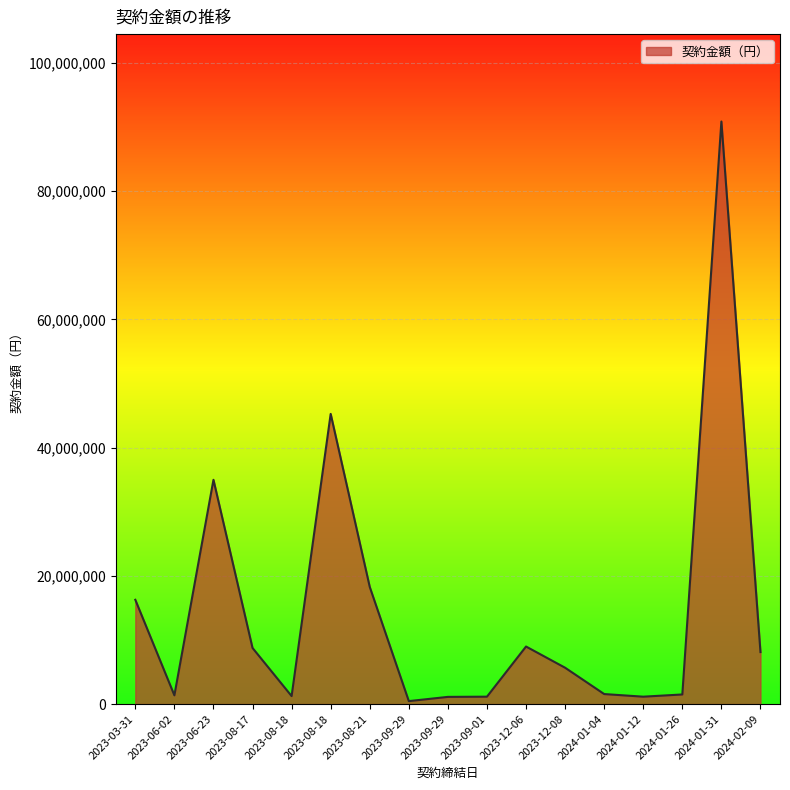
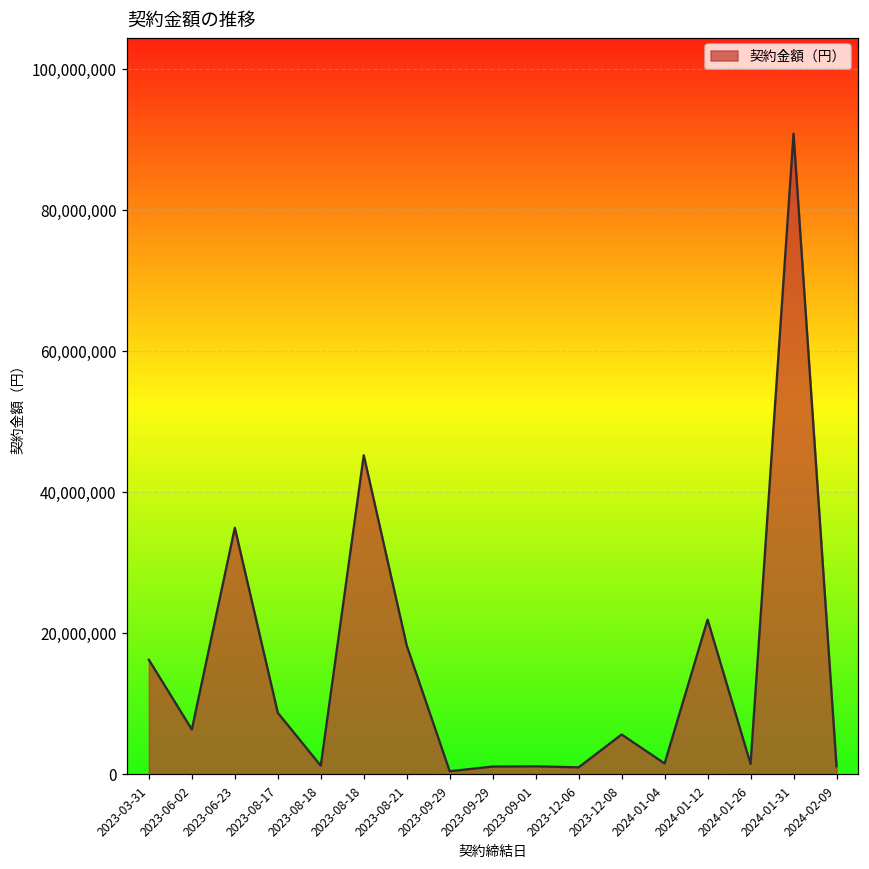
  {
    "2023-03-31": "16,000,000",
-   "2023-06-02": "1,000,000",
+   "2023-06-02": "6,000,000",
    "2023-06-23": "35,000,000",
    "2023-08-17": "9,000,000",
    "2023-08-21": "18,000,000",
    "2023-09-01": "1,000,000",
-   "2023-12-06": "9,000,000",
+   "2023-12-06": "1,000,000",
    "2023-12-08": "6,000,000",
    "2024-01-04": "2,000,000",
-   "2024-01-12": "1,000,000",
+   "2024-01-12": "22,000,000",
    "2024-01-26": "1,000,000",
    "2024-01-31": "91,000,000",
-   "2024-02-09": "8,000,000"
+   "2024-02-09": "1,000,000"
  }
